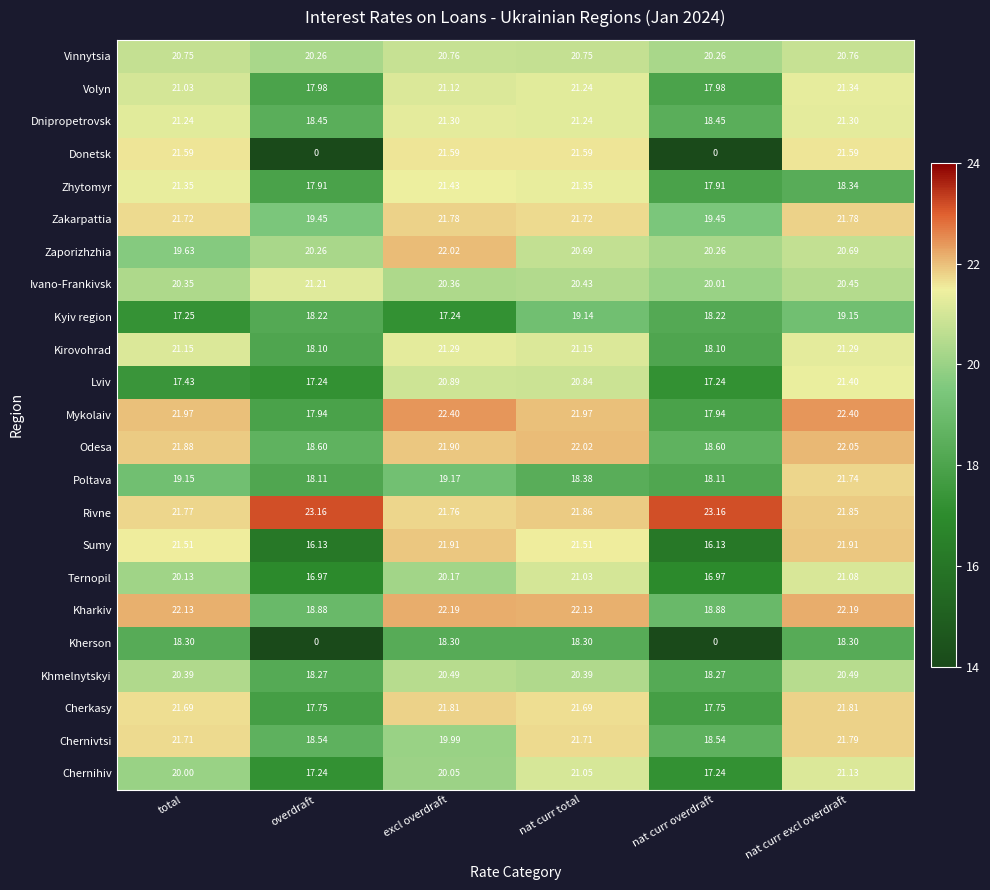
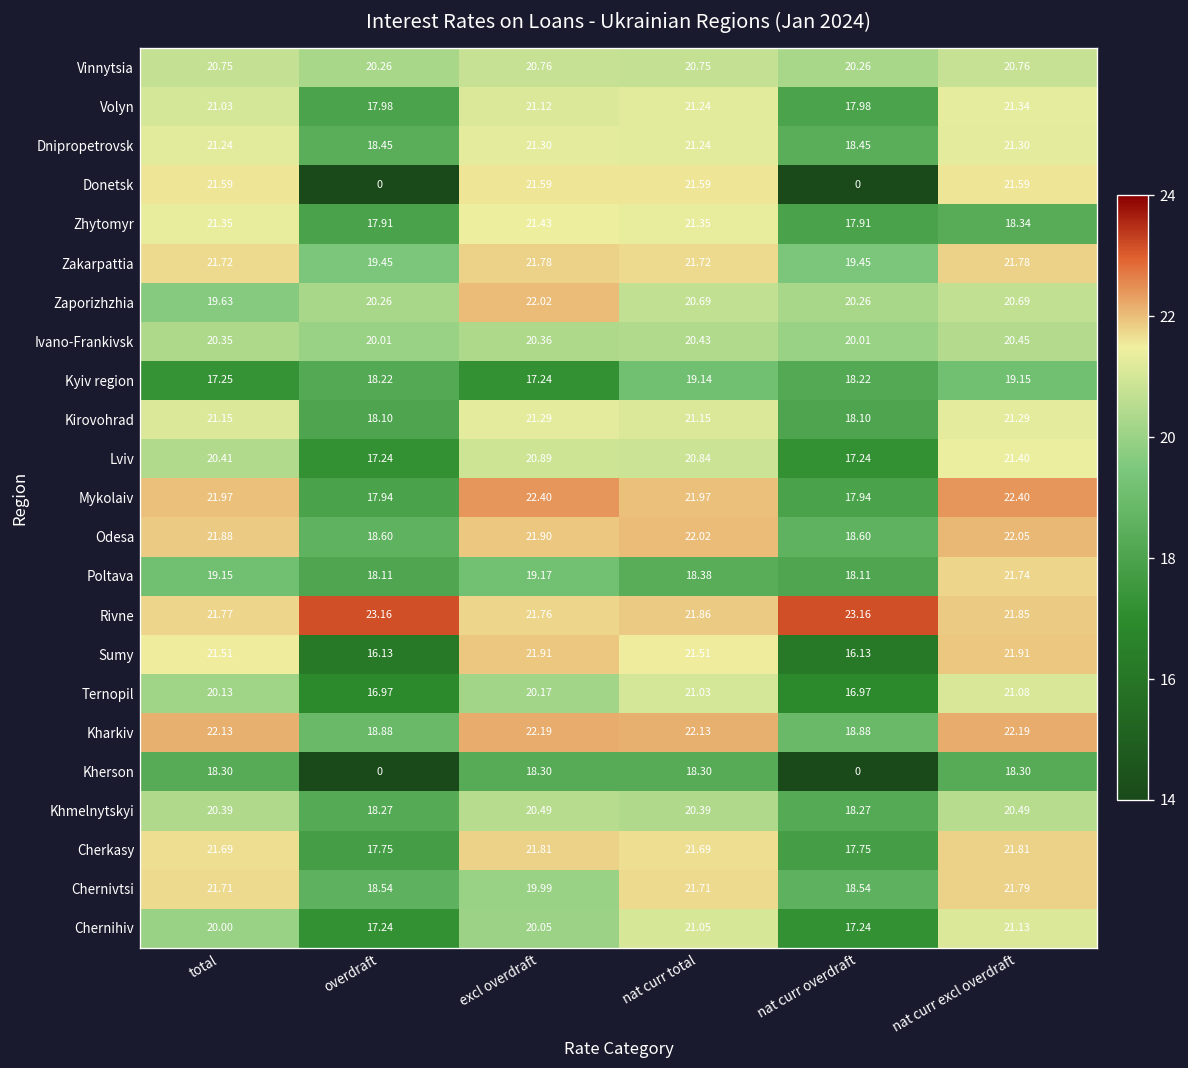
  {
    "Vinnytsia": {
      "total": 20.75,
      "overdraft": 20.26,
      "excl overdraft": 20.76,
      "nat curr total": 20.75,
      "nat curr overdraft": 20.26,
      "nat curr excl overdraft": 20.76
    },
    "Volyn": {
      "total": 21.03,
      "overdraft": 17.98,
      "excl overdraft": 21.12,
      "nat curr total": 21.24,
      "nat curr overdraft": 17.98,
      "nat curr excl overdraft": 21.34
    },
    "Dnipropetrovsk": {
      "total": 21.24,
      "overdraft": 18.45,
      "excl overdraft": 21.30,
      "nat curr total": 21.24,
      "nat curr overdraft": 18.45,
      "nat curr excl overdraft": 21.30
    },
    "Donetsk": {
      "total": 21.59,
      "excl overdraft": 21.59,
      "nat curr total": 21.59,
      "nat curr excl overdraft": 21.59
    },
    "Zhytomyr": {
      "total": 21.35,
      "overdraft": 17.91,
      "excl overdraft": 21.43,
      "nat curr total": 21.35,
      "nat curr overdraft": 17.91,
      "nat curr excl overdraft": 18.34
    },
    "Zakarpattia": {
      "total": 21.72,
      "overdraft": 19.45,
      "excl overdraft": 21.78,
      "nat curr total": 21.72,
      "nat curr overdraft": 19.45,
      "nat curr excl overdraft": 21.78
    },
    "Zaporizhzhia": {
      "total": 19.63,
      "overdraft": 20.26,
      "excl overdraft": 22.02,
      "nat curr total": 20.69,
      "nat curr overdraft": 20.26,
      "nat curr excl overdraft": 20.69
    },
    "Ivano-Frankivsk": {
      "total": 20.35,
-     "overdraft": 21.21,
+     "overdraft": 20.01,
      "excl overdraft": 20.36,
      "nat curr total": 20.43,
      "nat curr overdraft": 20.01,
      "nat curr excl overdraft": 20.45
    },
    "Kyiv region": {
      "total": 17.25,
      "overdraft": 18.22,
      "excl overdraft": 17.24,
      "nat curr total": 19.14,
      "nat curr overdraft": 18.22,
      "nat curr excl overdraft": 19.15
    },
    "Kirovohrad": {
      "total": 21.15,
      "overdraft": 18.10,
      "excl overdraft": 21.29,
      "nat curr total": 21.15,
      "nat curr overdraft": 18.10,
      "nat curr excl overdraft": 21.29
    },
    "Lviv": {
-     "total": 17.43,
+     "total": 20.41,
      "overdraft": 17.24,
      "excl overdraft": 20.89,
      "nat curr total": 20.84,
      "nat curr overdraft": 17.24,
      "nat curr excl overdraft": 21.40
    },
    "Mykolaiv": {
      "total": 21.97,
      "overdraft": 17.94,
      "excl overdraft": 22.40,
      "nat curr total": 21.97,
      "nat curr overdraft": 17.94,
      "nat curr excl overdraft": 22.40
    },
    "Odesa": {
      "total": 21.88,
      "overdraft": 18.60,
      "excl overdraft": 21.90,
      "nat curr total": 22.02,
      "nat curr overdraft": 18.60,
      "nat curr excl overdraft": 22.05
    },
    "Poltava": {
      "total": 19.15,
      "overdraft": 18.11,
      "excl overdraft": 19.17,
      "nat curr total": 18.38,
      "nat curr overdraft": 18.11,
      "nat curr excl overdraft": 21.74
    },
    "Rivne": {
      "total": 21.77,
      "overdraft": 23.16,
      "excl overdraft": 21.76,
      "nat curr total": 21.86,
      "nat curr overdraft": 23.16,
      "nat curr excl overdraft": 21.85
    },
    "Sumy": {
      "total": 21.51,
      "overdraft": 16.13,
      "excl overdraft": 21.91,
      "nat curr total": 21.51,
      "nat curr overdraft": 16.13,
      "nat curr excl overdraft": 21.91
    },
    "Ternopil": {
      "total": 20.13,
      "overdraft": 16.97,
      "excl overdraft": 20.17,
      "nat curr total": 21.03,
      "nat curr overdraft": 16.97,
      "nat curr excl overdraft": 21.08
    },
    "Kharkiv": {
      "total": 22.13,
      "overdraft": 18.88,
      "excl overdraft": 22.19,
      "nat curr total": 22.13,
      "nat curr overdraft": 18.88,
      "nat curr excl overdraft": 22.19
    },
    "Kherson": {
      "total": 18.30,
      "excl overdraft": 18.30,
      "nat curr total": 18.30,
      "nat curr excl overdraft": 18.30
    },
    "Khmelnytskyi": {
      "total": 20.39,
      "overdraft": 18.27,
      "excl overdraft": 20.49,
      "nat curr total": 20.39,
      "nat curr overdraft": 18.27,
      "nat curr excl overdraft": 20.49
    },
    "Cherkasy": {
      "total": 21.69,
      "overdraft": 17.75,
      "excl overdraft": 21.81,
      "nat curr total": 21.69,
      "nat curr overdraft": 17.75,
      "nat curr excl overdraft": 21.81
    },
    "Chernivtsi": {
      "total": 21.71,
      "overdraft": 18.54,
      "excl overdraft": 19.99,
      "nat curr total": 21.71,
      "nat curr overdraft": 18.54,
      "nat curr excl overdraft": 21.79
    },
    "Chernihiv": {
      "total": 20.00,
      "overdraft": 17.24,
      "excl overdraft": 20.05,
      "nat curr total": 21.05,
      "nat curr overdraft": 17.24,
      "nat curr excl overdraft": 21.13
    }
  }
